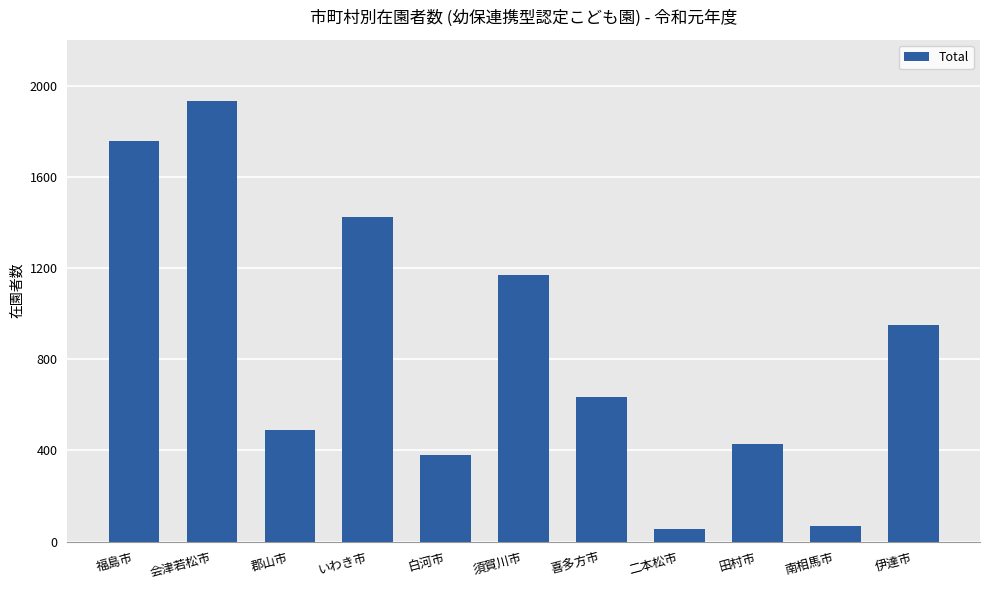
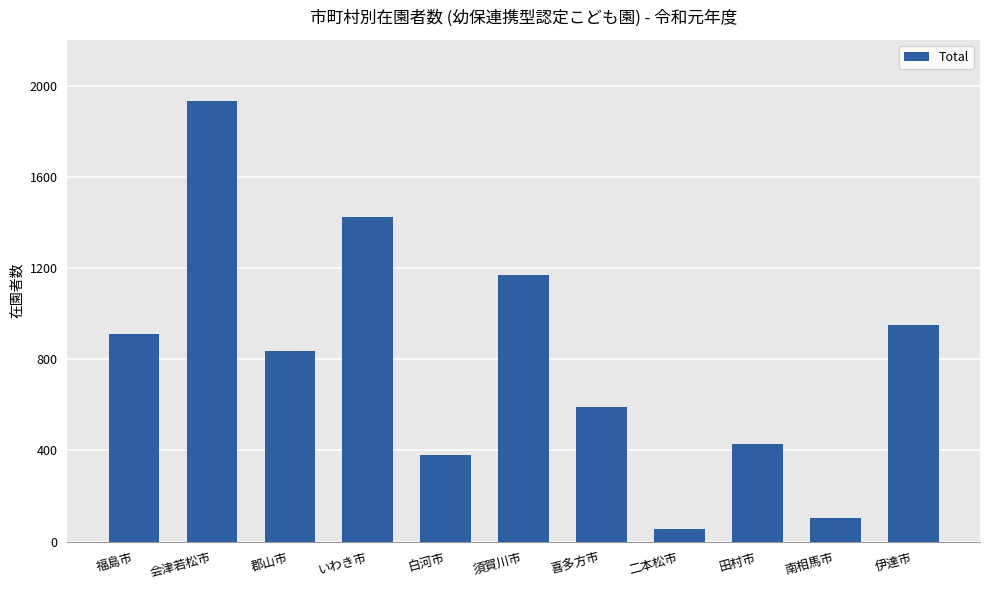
  {
-   "福島市": 1760,
+   "福島市": 910,
    "会津若松市": 1930,
-   "郡山市": 490,
+   "郡山市": 830,
    "いわき市": 1420,
    "白河市": 380,
    "須賀川市": 1170,
-   "喜多方市": 630,
+   "喜多方市": 590,
    "二本松市": 60,
    "田村市": 430,
-   "南相馬市": 70,
+   "南相馬市": 110,
    "伊達市": 950
  }
